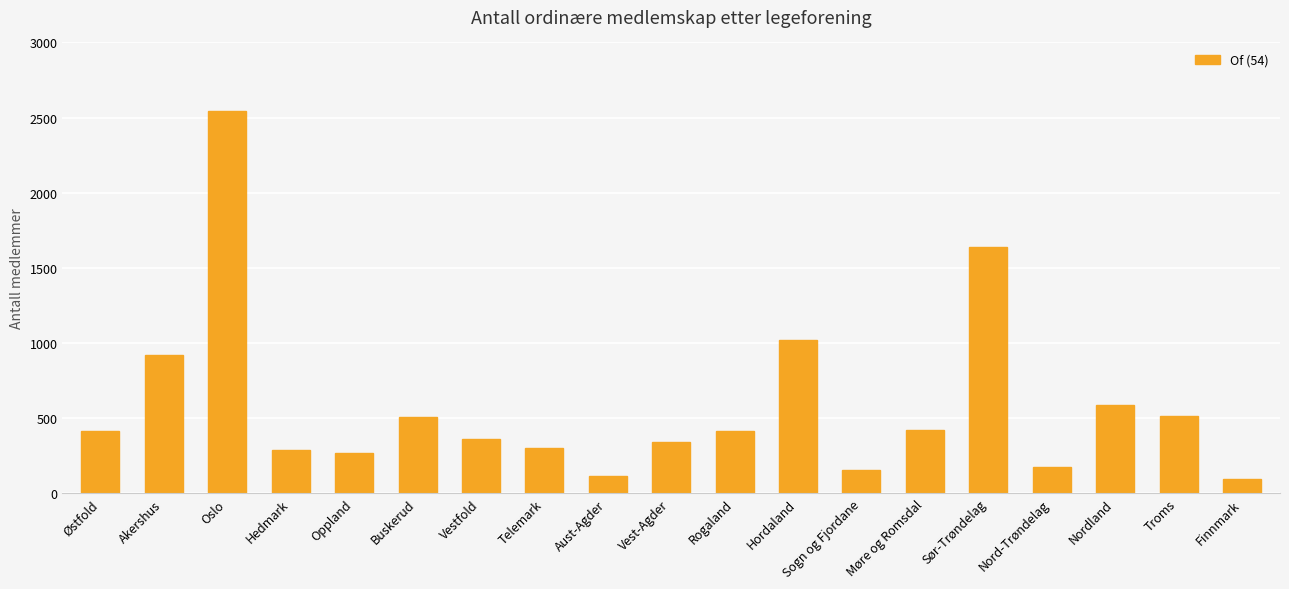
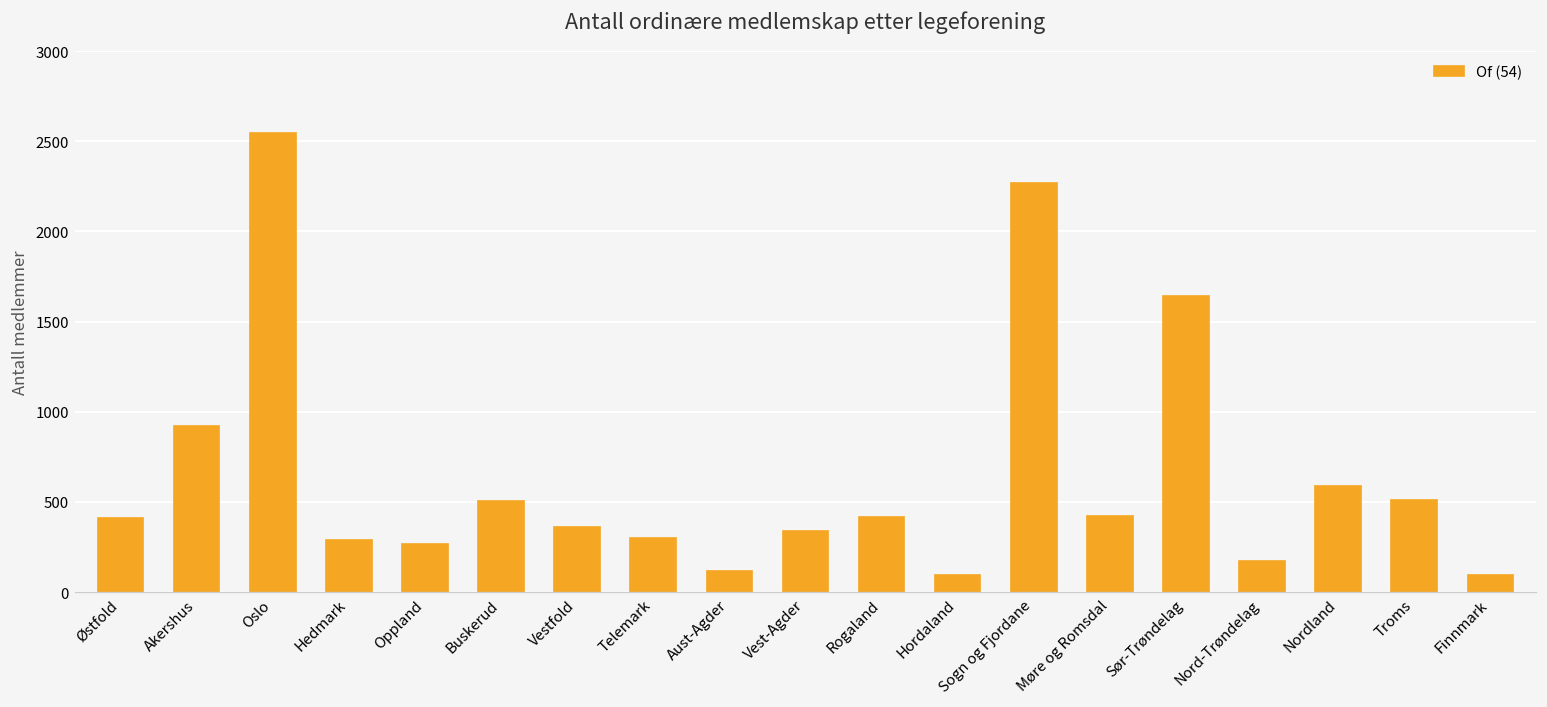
  {
    "Østfold": 410,
    "Akershus": 920,
    "Oslo": 2550,
    "Hedmark": 290,
    "Oppland": 270,
    "Buskerud": 510,
    "Vestfold": 360,
    "Telemark": 300,
    "Aust-Agder": 110,
    "Vest-Agder": 340,
    "Rogaland": 420,
-   "Hordaland": 1020,
-   "Sogn og Fjordane": 150,
+   "Hordaland": 90,
+   "Sogn og Fjordane": 2270,
    "Møre og Romsdal": 420,
    "Sør-Trøndelag": 1640,
    "Nord-Trøndelag": 170,
    "Nordland": 590,
    "Troms": 510,
    "Finnmark": 100
  }
